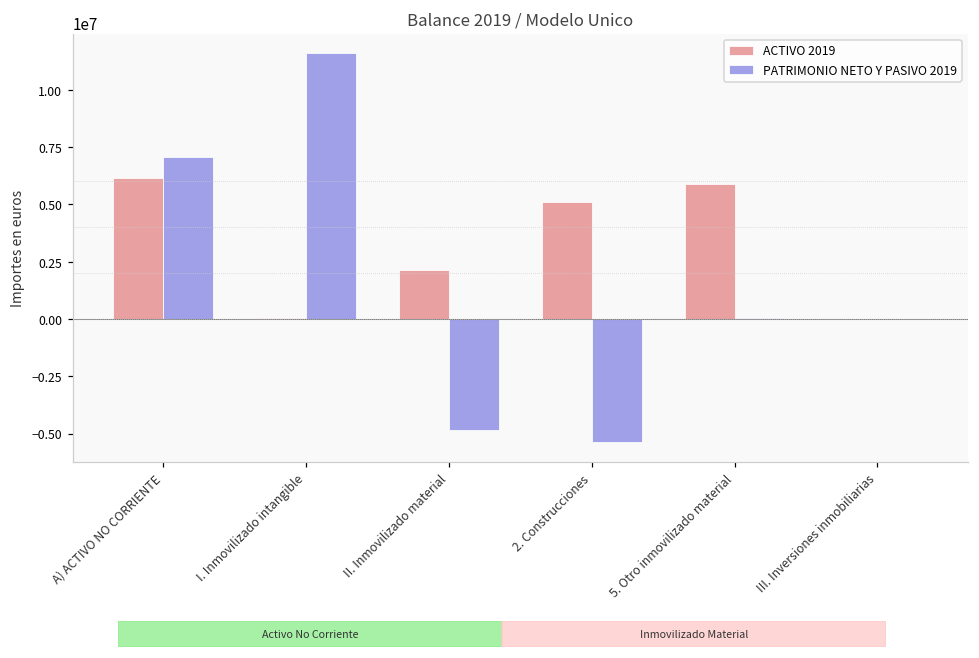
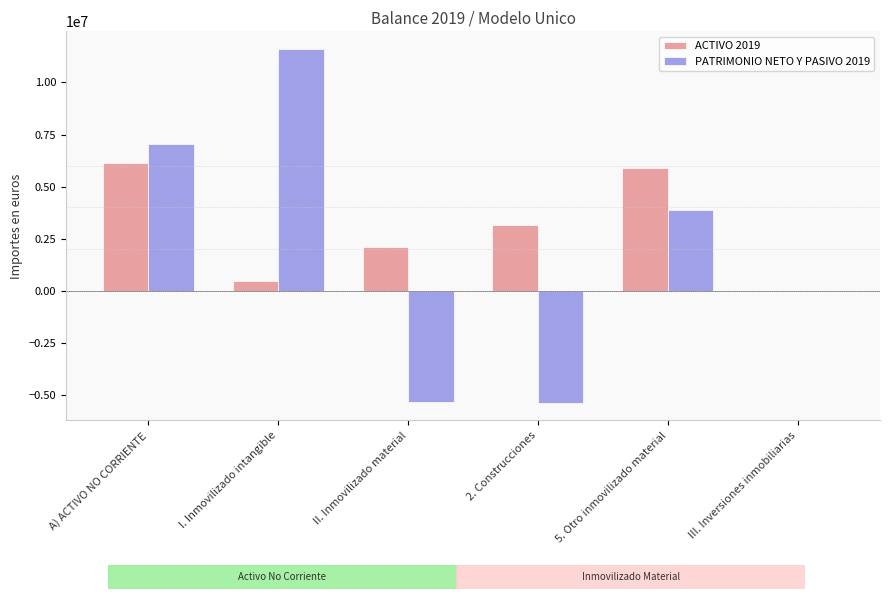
  {
    "ACTIVO 2019": {
      "A) ACTIVO NO CORRIENTE": 6100000,
-     "I. Inmovilizado intangible": 0,
+     "I. Inmovilizado intangible": 500000,
      "II. Inmovilizado material": 2100000,
-     "2. Construcciones": 5100000,
+     "2. Construcciones": 3100000,
      "5. Otro inmovilizado material": 5900000,
      "III. Inversiones inmobiliarias": 0
    },
    "PATRIMONIO NETO Y PASIVO 2019": {
      "A) ACTIVO NO CORRIENTE": 7000000,
      "I. Inmovilizado intangible": 11600000,
-     "II. Inmovilizado material": -4900000,
+     "II. Inmovilizado material": -5300000,
      "2. Construcciones": -5400000,
-     "5. Otro inmovilizado material": 100000,
+     "5. Otro inmovilizado material": 3900000,
      "III. Inversiones inmobiliarias": 0
    }
  }
